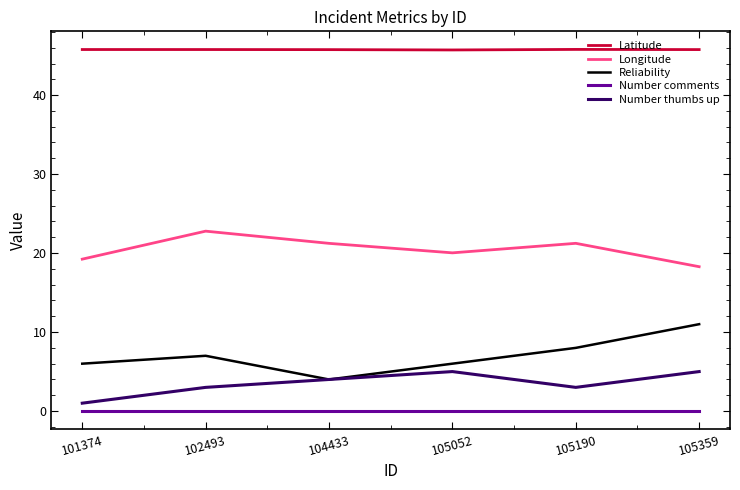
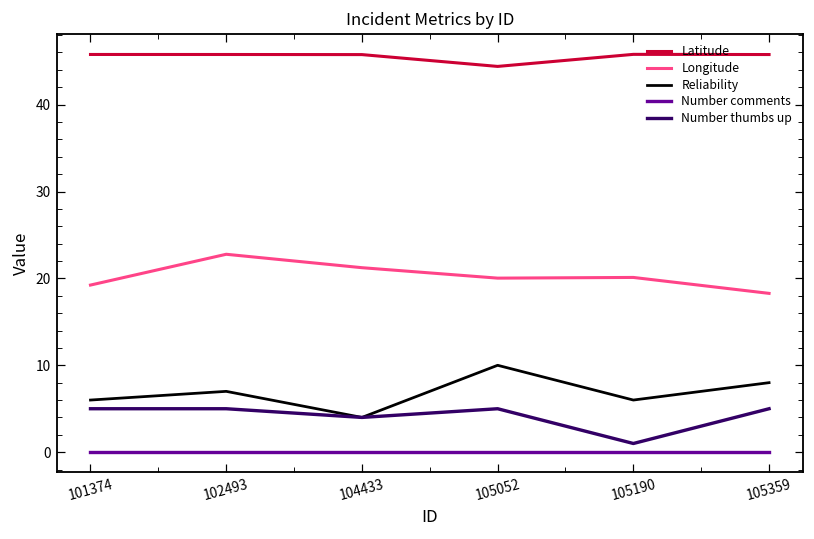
  {
    "Latitude": {
      "101374": 46,
      "102493": 46,
      "104433": 46,
-     "105052": 46,
+     "105052": 44,
      "105190": 46,
      "105359": 46
    },
    "Longitude": {
      "101374": 19,
      "102493": 23,
      "104433": 21,
      "105052": 20,
-     "105190": 21,
+     "105190": 20,
      "105359": 18
    },
    "Reliability": {
      "101374": 6,
      "102493": 7,
-     "105052": 6,
-     "105190": 8,
-     "105359": 11
+     "105052": 10,
+     "105190": 6,
+     "105359": 8
    },
    "Number comments": {
      "101374": 0,
      "102493": 0,
      "104433": 0,
      "105052": 0,
      "105190": 0,
      "105359": 0
    },
    "Number thumbs up": {
-     "101374": 1,
-     "102493": 3,
+     "101374": 5,
+     "102493": 5,
      "105052": 5,
-     "105190": 3,
+     "105190": 1,
      "105359": 5
    }
  }
